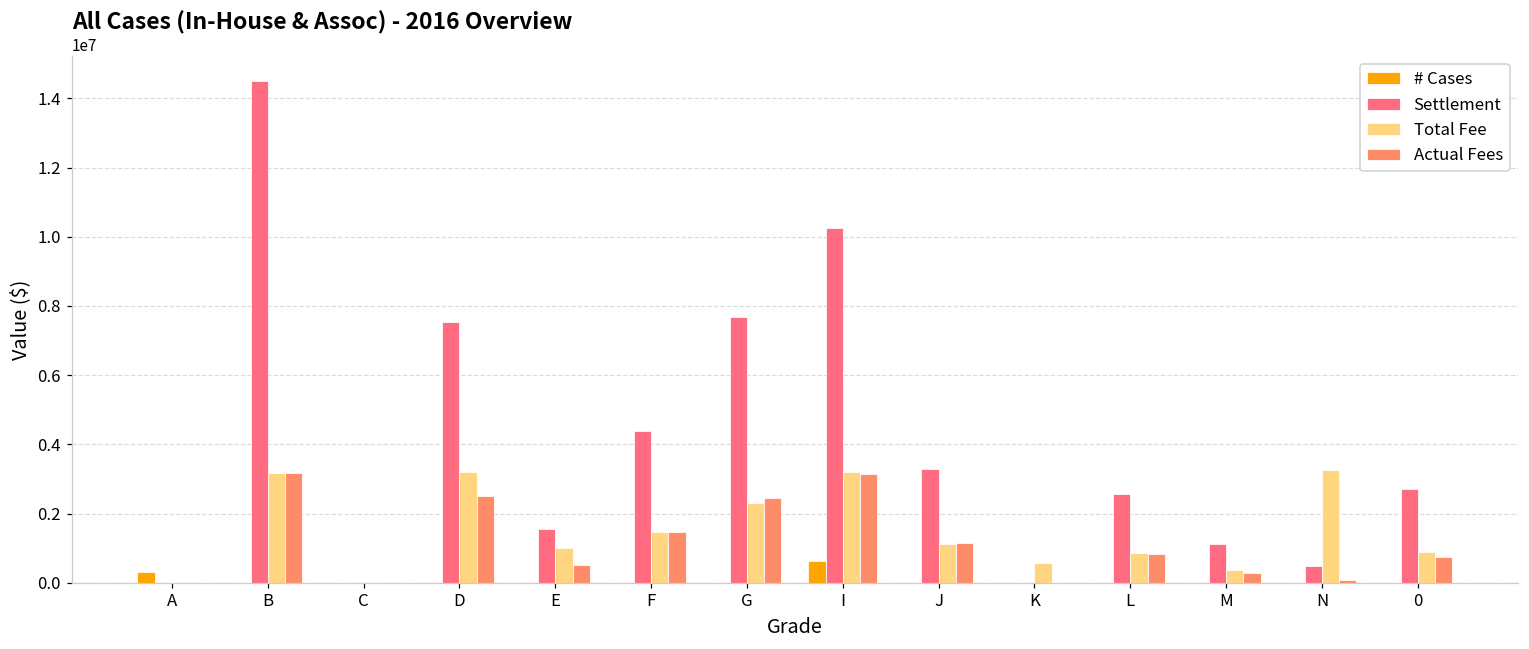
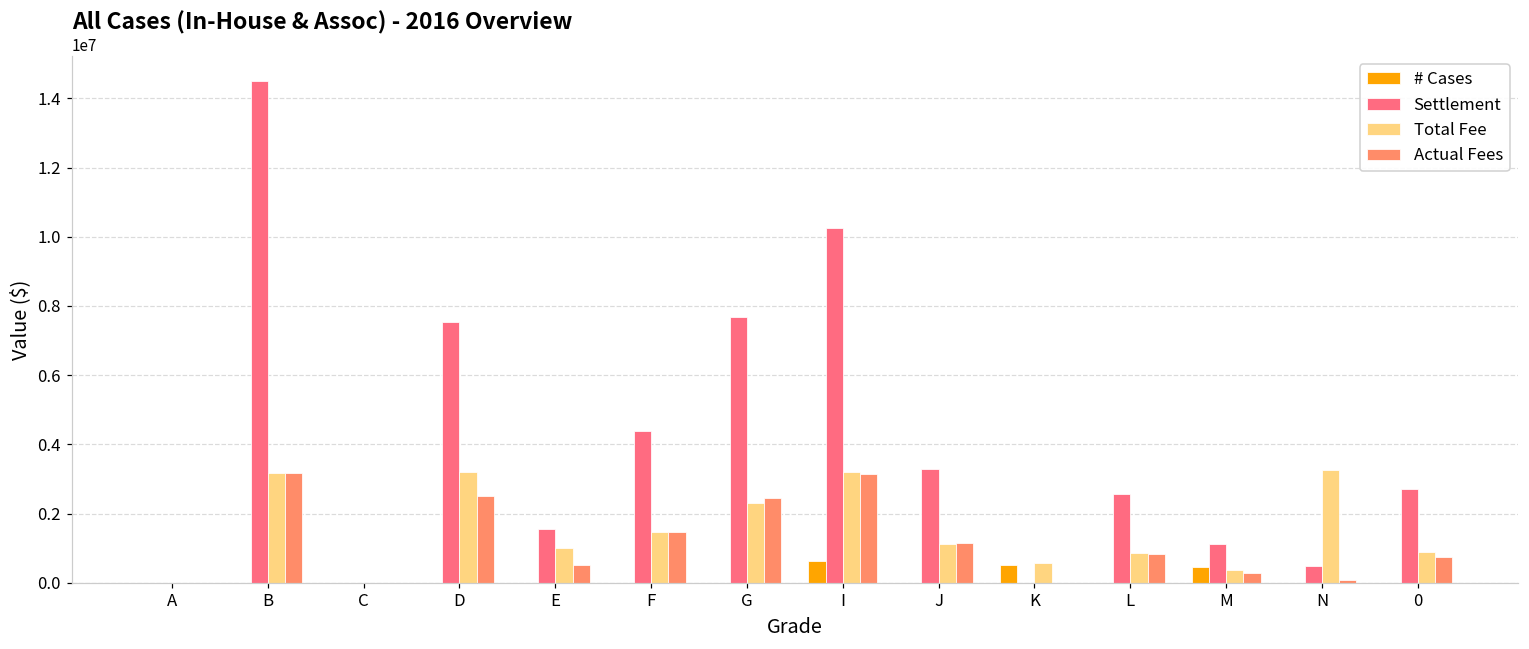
  {
    "# Cases": {
-     "A": 300000,
+     "A": 0,
      "C": 0,
      "I": 600000,
-     "K": 0,
-     "M": 0
+     "K": 500000,
+     "M": 400000
    },
    "Total Fee": {
      "A": 0,
      "B": 3200000,
      "C": 0,
      "D": 3200000,
      "E": 1000000,
      "F": 1500000,
      "G": 2300000,
      "I": 3200000,
      "J": 1100000,
      "K": 600000,
      "L": 900000,
      "M": 400000,
      "N": 3200000,
      "0": 900000
    }
  }
